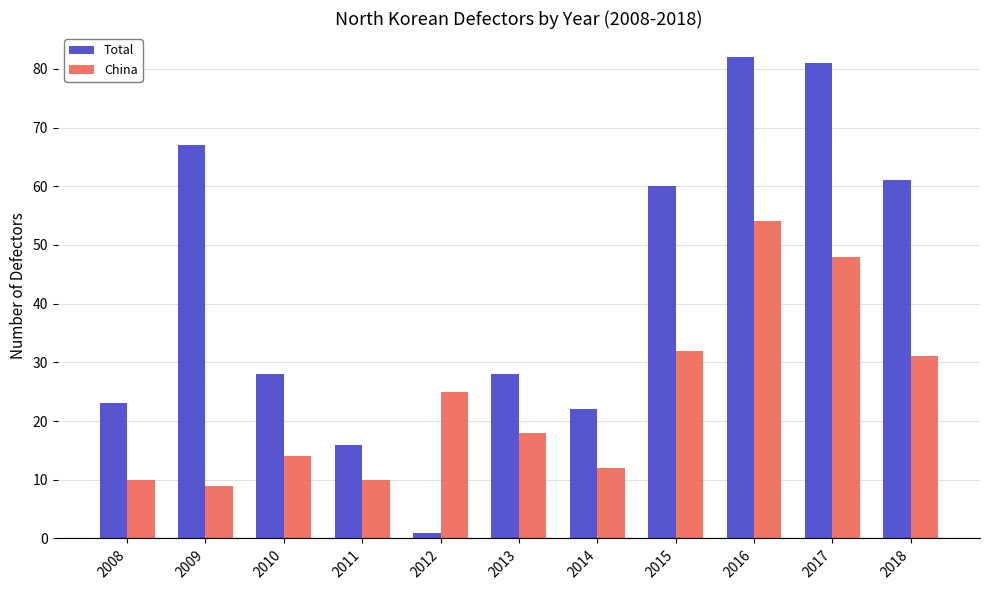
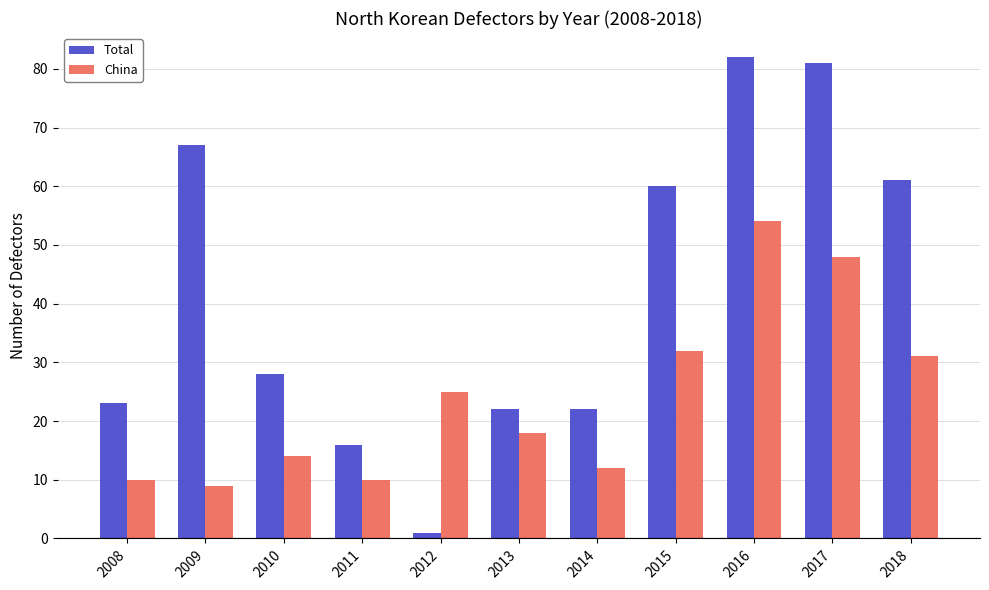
  {
    "Total": {
      "2008": 23,
      "2009": 67,
      "2010": 28,
      "2011": 16,
      "2012": 1,
-     "2013": 28,
+     "2013": 22,
      "2014": 22,
      "2015": 60,
      "2016": 82,
      "2017": 81,
      "2018": 61
    },
    "China": {
      "2008": 10,
      "2009": 9,
      "2010": 14,
      "2011": 10,
      "2012": 25,
      "2013": 18,
      "2014": 12,
      "2015": 32,
      "2016": 54,
      "2017": 48,
      "2018": 31
    }
  }
